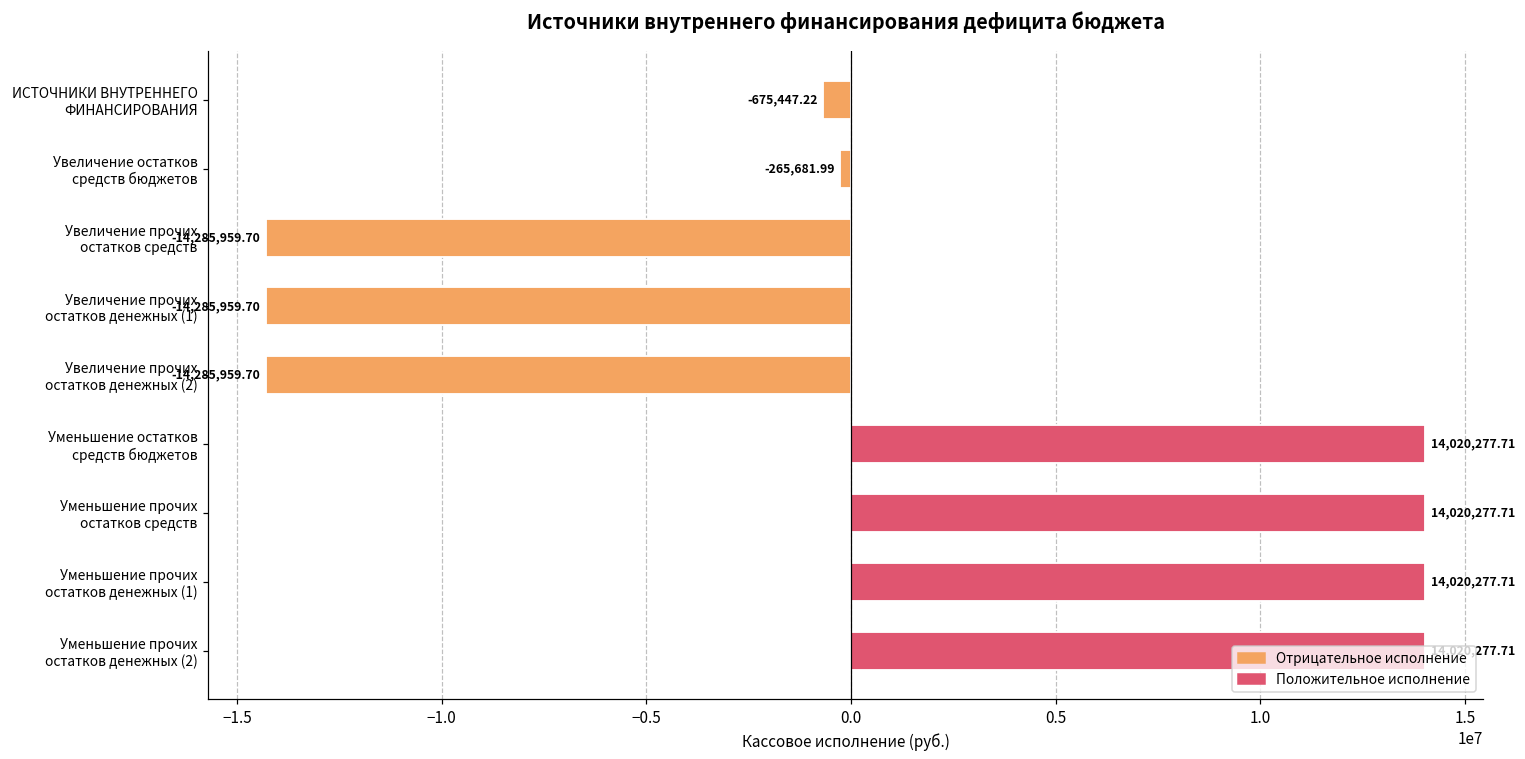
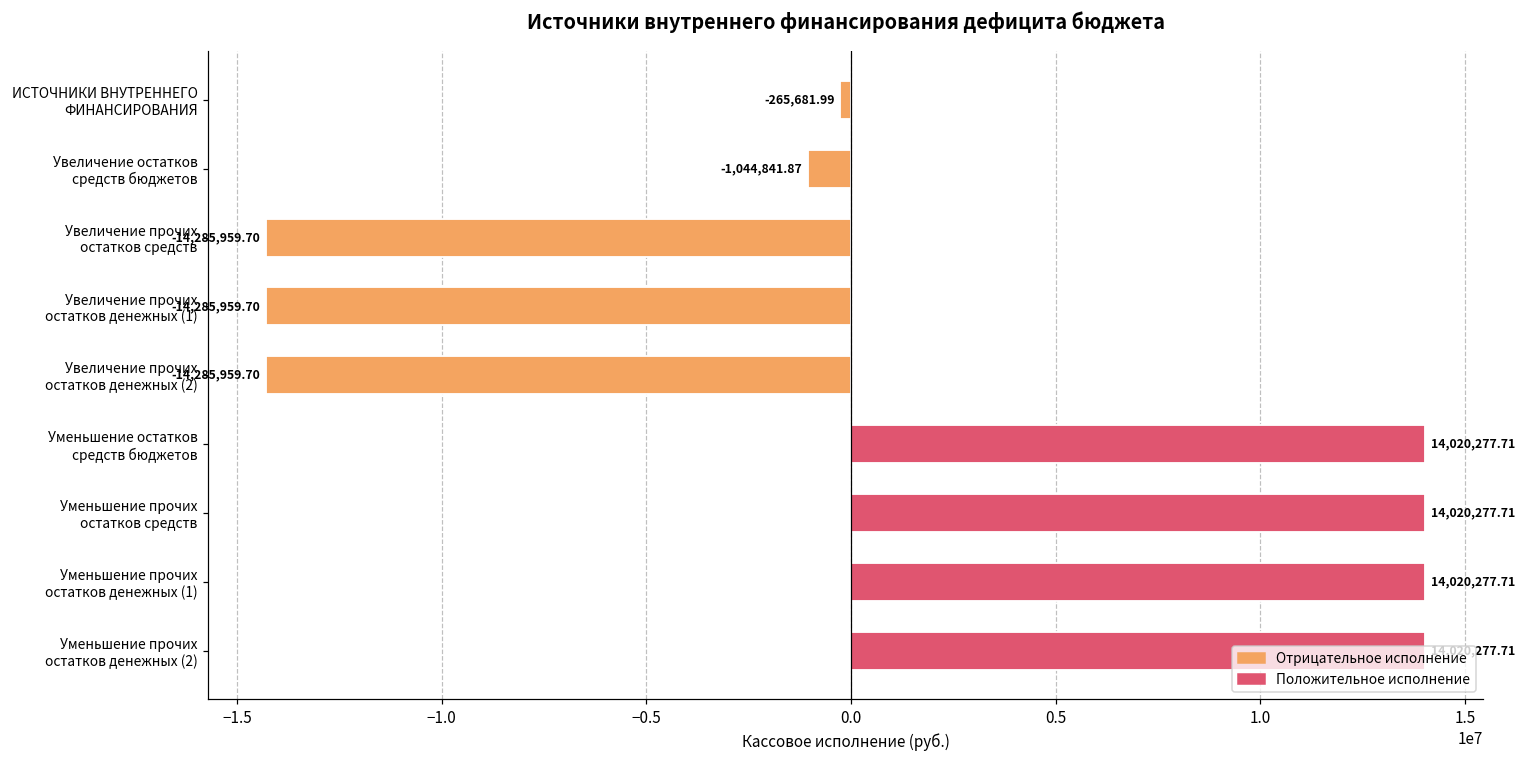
  {
-   "ИСТОЧНИКИ ВНУТРЕННЕГО ФИНАНСИРОВАНИЯ": "-675,447.22",
-   "Увеличение остатков средств бюджетов": "-265,681.99",
+   "ИСТОЧНИКИ ВНУТРЕННЕГО ФИНАНСИРОВАНИЯ": "-265,681.99",
+   "Увеличение остатков средств бюджетов": "-1,044,841.87",
    "Увеличение прочих остатков средств": "-14,285,959.70",
    "Увеличение прочих остатков денежных (1)": "-14,285,959.70",
    "Увеличение прочих остатков денежных (2)": "-14,285,959.70",
    "Уменьшение остатков средств бюджетов": "14,020,277.71",
    "Уменьшение прочих остатков средств": "14,020,277.71",
    "Уменьшение прочих остатков денежных (1)": "14,020,277.71"
  }
